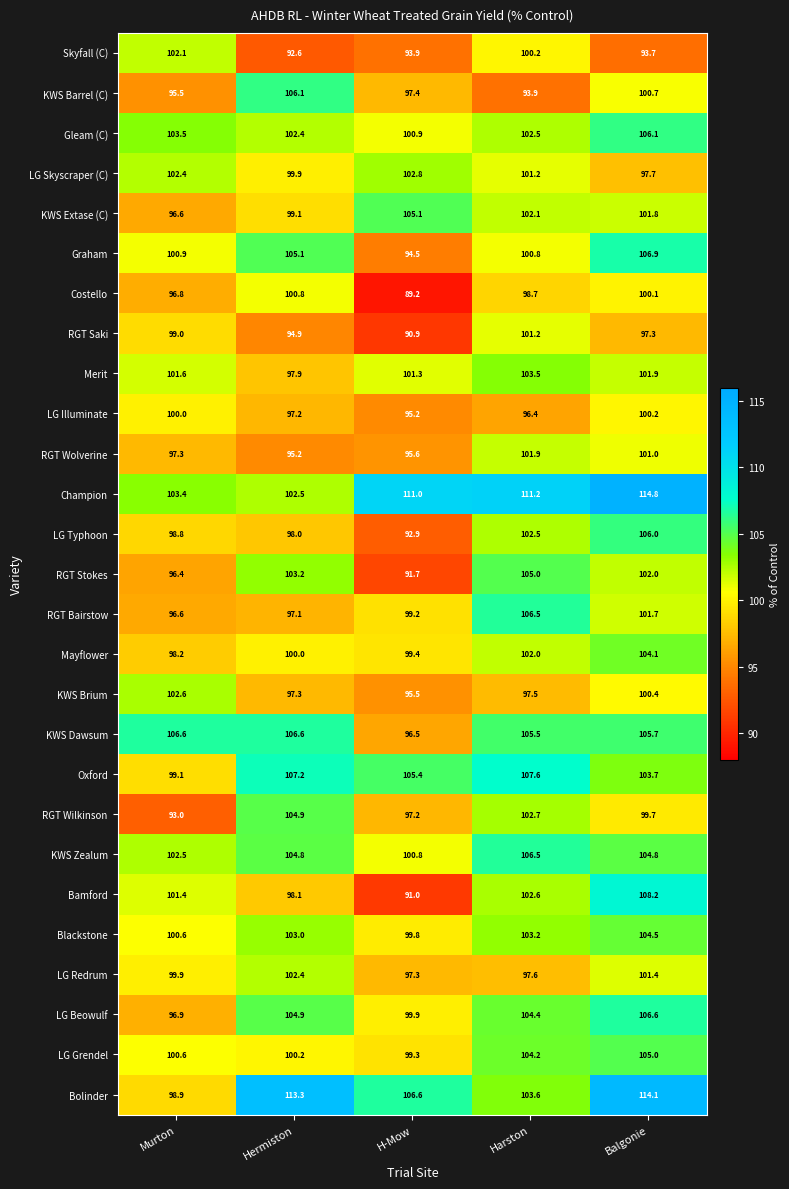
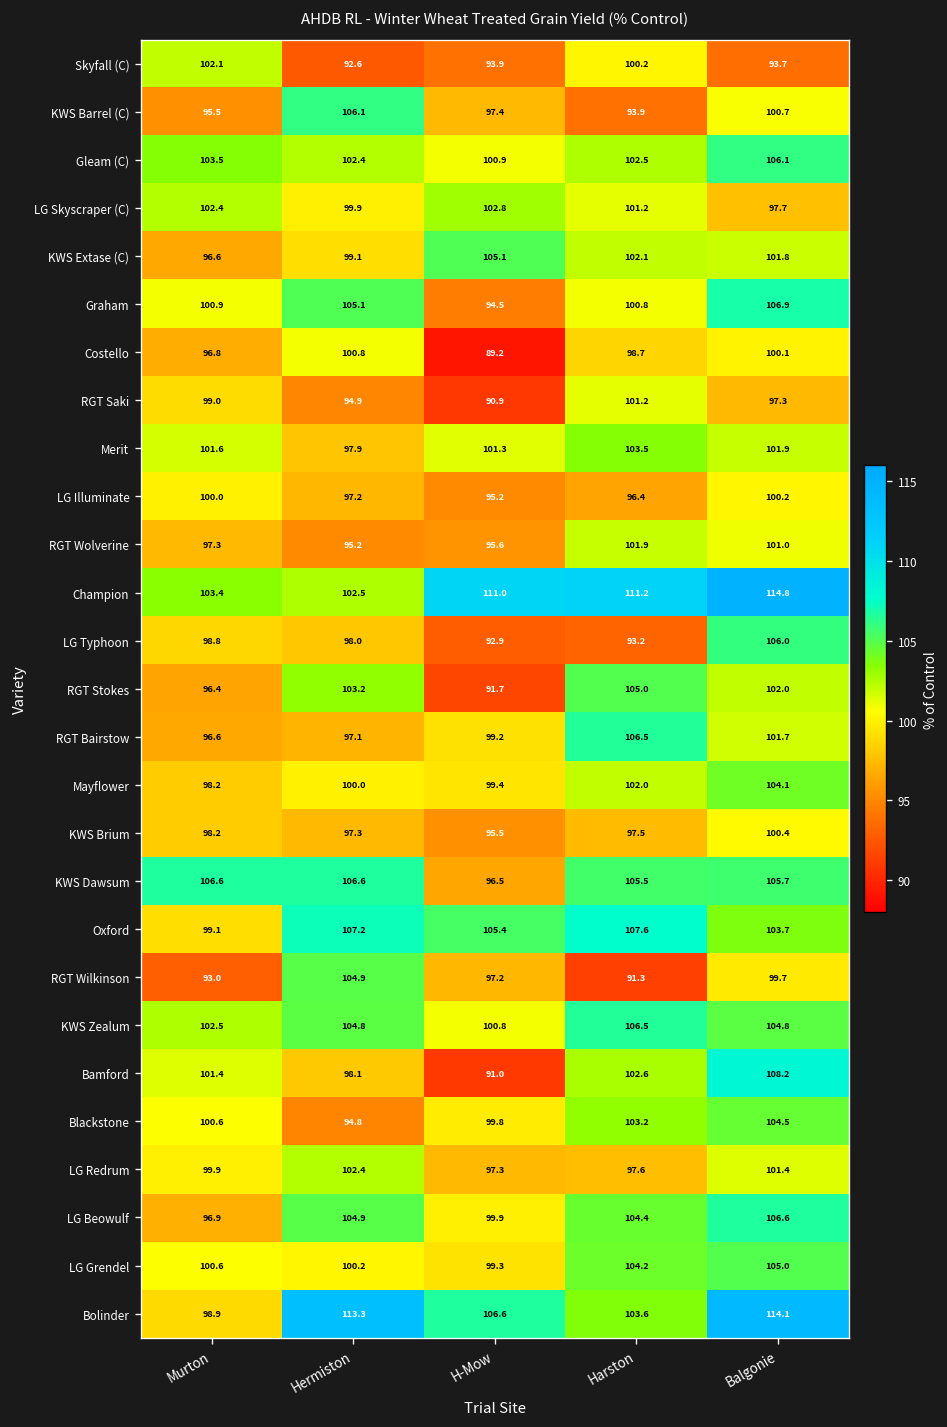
  {
    "Skyfall (C)": {
      "Murton": 102.1,
      "Hermiston": 92.6,
      "H-Mow": 93.9,
      "Harston": 100.2,
      "Balgonie": 93.7
    },
    "KWS Barrel (C)": {
      "Murton": 95.5,
      "Hermiston": 106.1,
      "H-Mow": 97.4,
      "Harston": 93.9,
      "Balgonie": 100.7
    },
    "Gleam (C)": {
      "Murton": 103.5,
      "Hermiston": 102.4,
      "H-Mow": 100.9,
      "Harston": 102.5,
      "Balgonie": 106.1
    },
    "LG Skyscraper (C)": {
      "Murton": 102.4,
      "Hermiston": 99.9,
      "H-Mow": 102.8,
      "Harston": 101.2,
      "Balgonie": 97.7
    },
    "KWS Extase (C)": {
      "Murton": 96.6,
      "Hermiston": 99.1,
      "H-Mow": 105.1,
      "Harston": 102.1,
      "Balgonie": 101.8
    },
    "Graham": {
      "Murton": 100.9,
      "Hermiston": 105.1,
      "H-Mow": 94.5,
      "Harston": 100.8,
      "Balgonie": 106.9
    },
    "Costello": {
      "Murton": 96.8,
      "Hermiston": 100.8,
      "H-Mow": 89.2,
      "Harston": 98.7,
      "Balgonie": 100.1
    },
    "RGT Saki": {
      "Murton": 99.0,
      "Hermiston": 94.9,
      "H-Mow": 90.9,
      "Harston": 101.2,
      "Balgonie": 97.3
    },
    "Merit": {
      "Murton": 101.6,
      "Hermiston": 97.9,
      "H-Mow": 101.3,
      "Harston": 103.5,
      "Balgonie": 101.9
    },
    "LG Illuminate": {
      "Murton": 100.0,
      "Hermiston": 97.2,
      "H-Mow": 95.2,
      "Harston": 96.4,
      "Balgonie": 100.2
    },
    "RGT Wolverine": {
      "Murton": 97.3,
      "Hermiston": 95.2,
      "H-Mow": 95.6,
      "Harston": 101.9,
      "Balgonie": 101.0
    },
    "Champion": {
      "Murton": 103.4,
      "Hermiston": 102.5,
      "H-Mow": 111.0,
      "Harston": 111.2,
      "Balgonie": 114.8
    },
    "LG Typhoon": {
      "Murton": 98.8,
      "Hermiston": 98.0,
      "H-Mow": 92.9,
-     "Harston": 102.5,
+     "Harston": 93.2,
      "Balgonie": 106.0
    },
    "RGT Stokes": {
      "Murton": 96.4,
      "Hermiston": 103.2,
      "H-Mow": 91.7,
      "Harston": 105.0,
      "Balgonie": 102.0
    },
    "RGT Bairstow": {
      "Murton": 96.6,
      "Hermiston": 97.1,
      "H-Mow": 99.2,
      "Harston": 106.5,
      "Balgonie": 101.7
    },
    "Mayflower": {
      "Murton": 98.2,
      "Hermiston": 100.0,
      "H-Mow": 99.4,
      "Harston": 102.0,
      "Balgonie": 104.1
    },
    "KWS Brium": {
-     "Murton": 102.6,
+     "Murton": 98.2,
      "Hermiston": 97.3,
      "H-Mow": 95.5,
      "Harston": 97.5,
      "Balgonie": 100.4
    },
    "KWS Dawsum": {
      "Murton": 106.6,
      "Hermiston": 106.6,
      "H-Mow": 96.5,
      "Harston": 105.5,
      "Balgonie": 105.7
    },
    "Oxford": {
      "Murton": 99.1,
      "Hermiston": 107.2,
      "H-Mow": 105.4,
      "Harston": 107.6,
      "Balgonie": 103.7
    },
    "RGT Wilkinson": {
      "Murton": 93.0,
      "Hermiston": 104.9,
      "H-Mow": 97.2,
-     "Harston": 102.7,
+     "Harston": 91.3,
      "Balgonie": 99.7
    },
    "KWS Zealum": {
      "Murton": 102.5,
      "Hermiston": 104.8,
      "H-Mow": 100.8,
      "Harston": 106.5,
      "Balgonie": 104.8
    },
    "Bamford": {
      "Murton": 101.4,
      "Hermiston": 98.1,
      "H-Mow": 91.0,
      "Harston": 102.6,
      "Balgonie": 108.2
    },
    "Blackstone": {
      "Murton": 100.6,
-     "Hermiston": 103.0,
+     "Hermiston": 94.8,
      "H-Mow": 99.8,
      "Harston": 103.2,
      "Balgonie": 104.5
    },
    "LG Redrum": {
      "Murton": 99.9,
      "Hermiston": 102.4,
      "H-Mow": 97.3,
      "Harston": 97.6,
      "Balgonie": 101.4
    },
    "LG Beowulf": {
      "Murton": 96.9,
      "Hermiston": 104.9,
      "H-Mow": 99.9,
      "Harston": 104.4,
      "Balgonie": 106.6
    },
    "LG Grendel": {
      "Murton": 100.6,
      "Hermiston": 100.2,
      "H-Mow": 99.3,
      "Harston": 104.2,
      "Balgonie": 105.0
    },
    "Bolinder": {
      "Murton": 98.9,
      "Hermiston": 113.3,
      "H-Mow": 106.6,
      "Harston": 103.6,
      "Balgonie": 114.1
    }
  }
